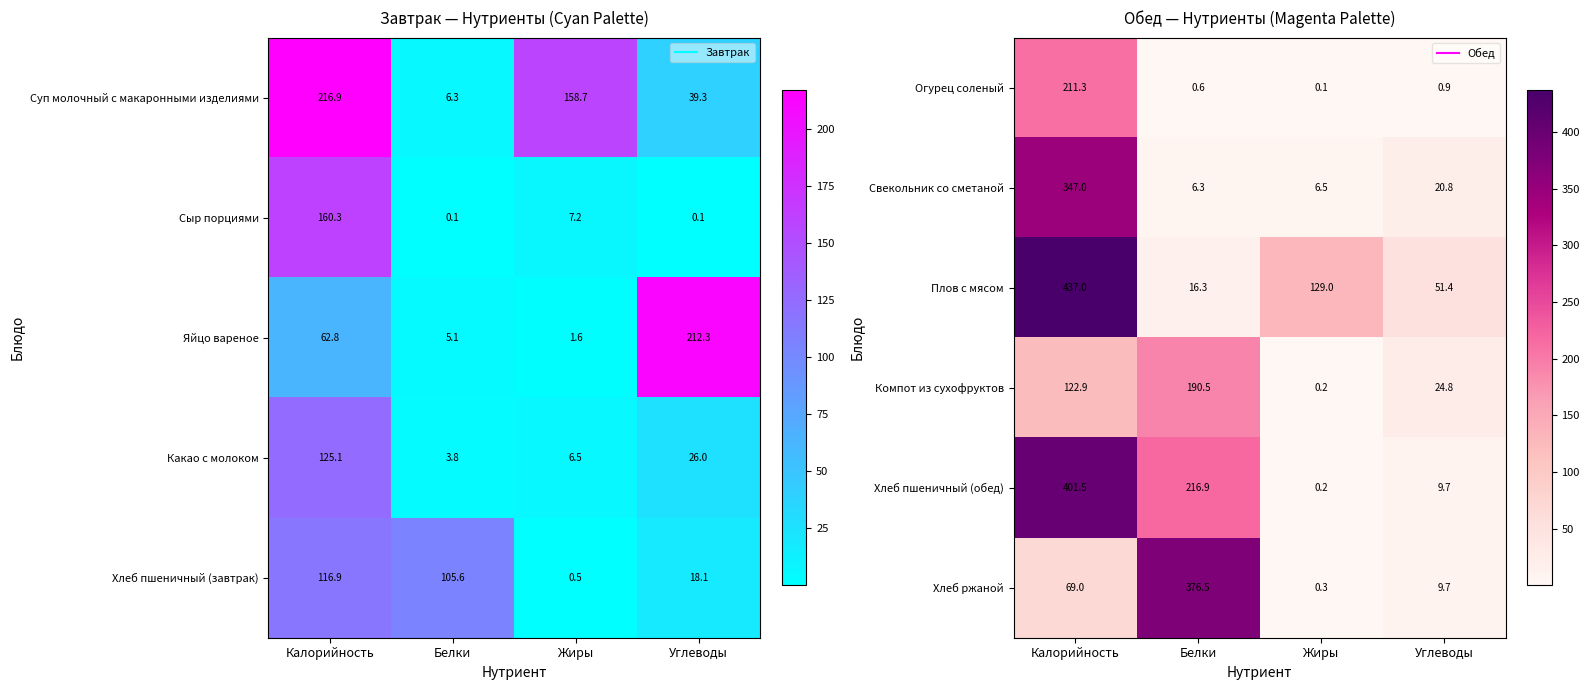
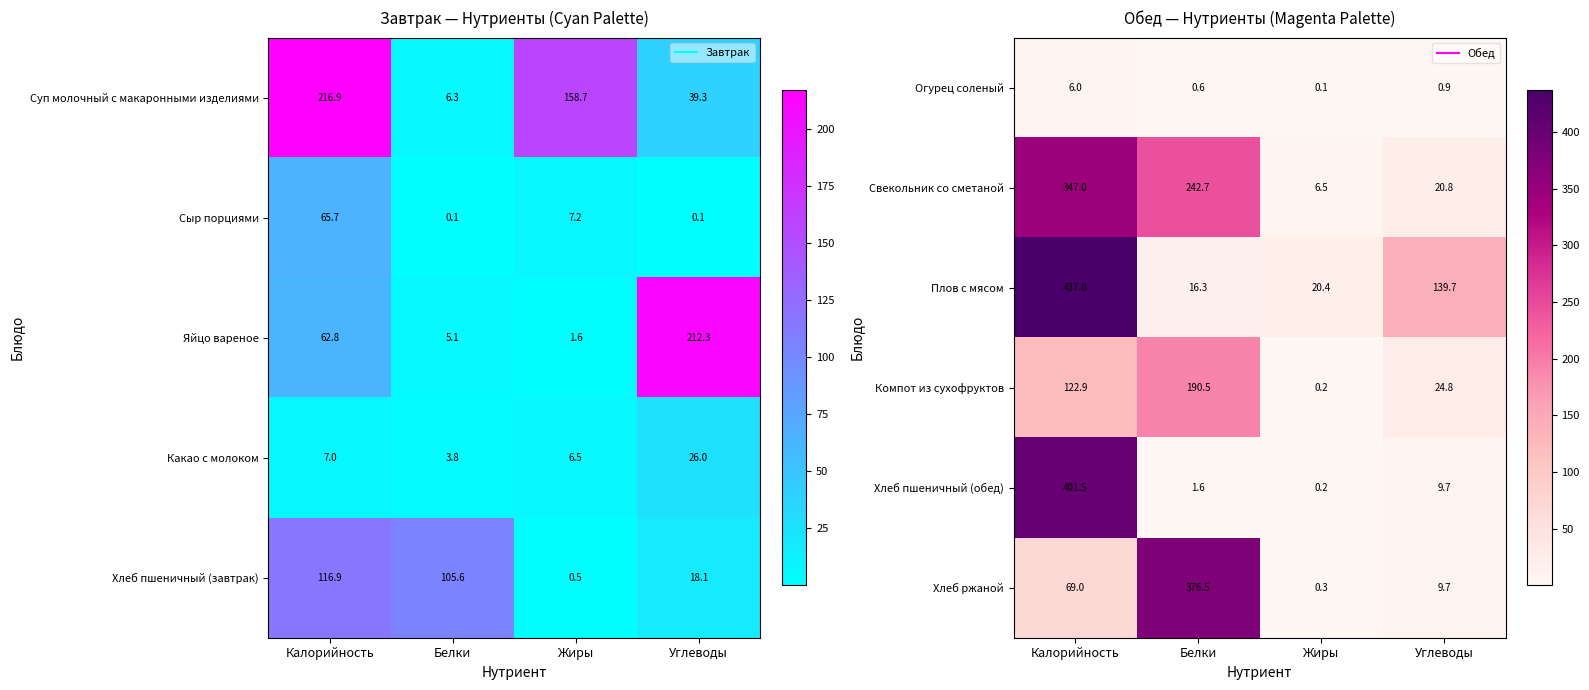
  {
    "Завтрак — Нутриенты (Cyan Palette)": {
      "Суп молочный с макаронными изделиями": {
        "Калорийность": 216.9,
        "Белки": 6.3,
        "Жиры": 158.7,
        "Углеводы": 39.3
      },
      "Сыр порциями": {
-       "Калорийность": 160.3,
+       "Калорийность": 65.7,
        "Белки": 0.1,
        "Жиры": 7.2,
        "Углеводы": 0.1
      },
      "Яйцо вареное": {
        "Калорийность": 62.8,
        "Белки": 5.1,
        "Жиры": 1.6,
        "Углеводы": 212.3
      },
      "Какао с молоком": {
-       "Калорийность": 125.1,
+       "Калорийность": 7.0,
        "Белки": 3.8,
        "Жиры": 6.5,
        "Углеводы": 26.0
      },
      "Хлеб пшеничный (завтрак)": {
        "Калорийность": 116.9,
        "Белки": 105.6,
        "Жиры": 0.5,
        "Углеводы": 18.1
      }
    },
    "Обед — Нутриенты (Magenta Palette)": {
      "Огурец соленый": {
-       "Калорийность": 211.3,
+       "Калорийность": 6.0,
        "Белки": 0.6,
        "Жиры": 0.1,
        "Углеводы": 0.9
      },
      "Свекольник со сметаной": {
        "Калорийность": 347.0,
-       "Белки": 6.3,
+       "Белки": 242.7,
        "Жиры": 6.5,
        "Углеводы": 20.8
      },
      "Плов с мясом": {
        "Калорийность": 437.0,
        "Белки": 16.3,
-       "Жиры": 129.0,
-       "Углеводы": 51.4
+       "Жиры": 20.4,
+       "Углеводы": 139.7
      },
      "Компот из сухофруктов": {
        "Калорийность": 122.9,
        "Белки": 190.5,
        "Жиры": 0.2,
        "Углеводы": 24.8
      },
      "Хлеб пшеничный (обед)": {
        "Калорийность": 401.5,
-       "Белки": 216.9,
+       "Белки": 1.6,
        "Жиры": 0.2,
        "Углеводы": 9.7
      },
      "Хлеб ржаной": {
        "Калорийность": 69.0,
        "Белки": 376.5,
        "Жиры": 0.3,
        "Углеводы": 9.7
      }
    }
  }
